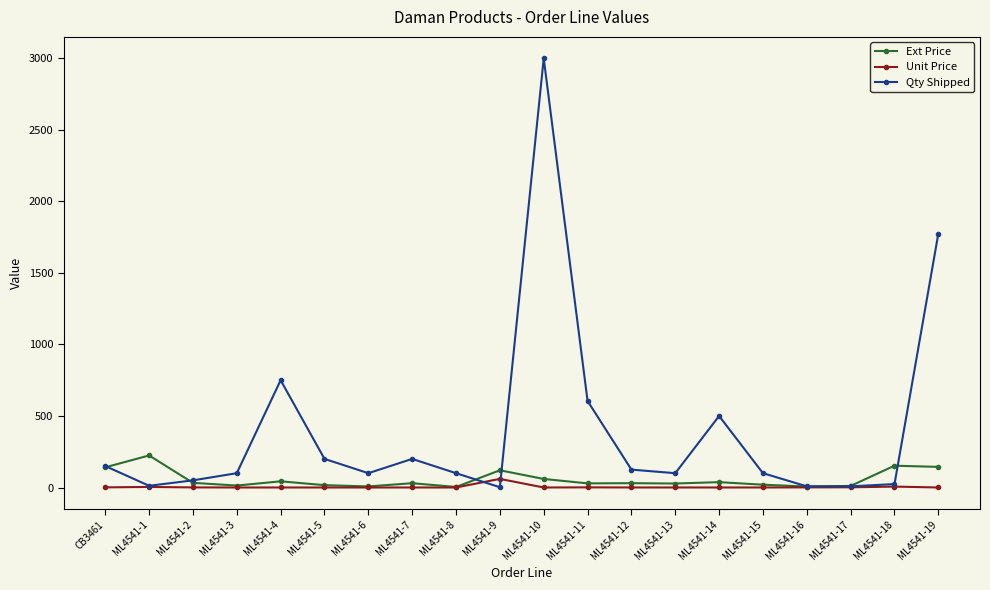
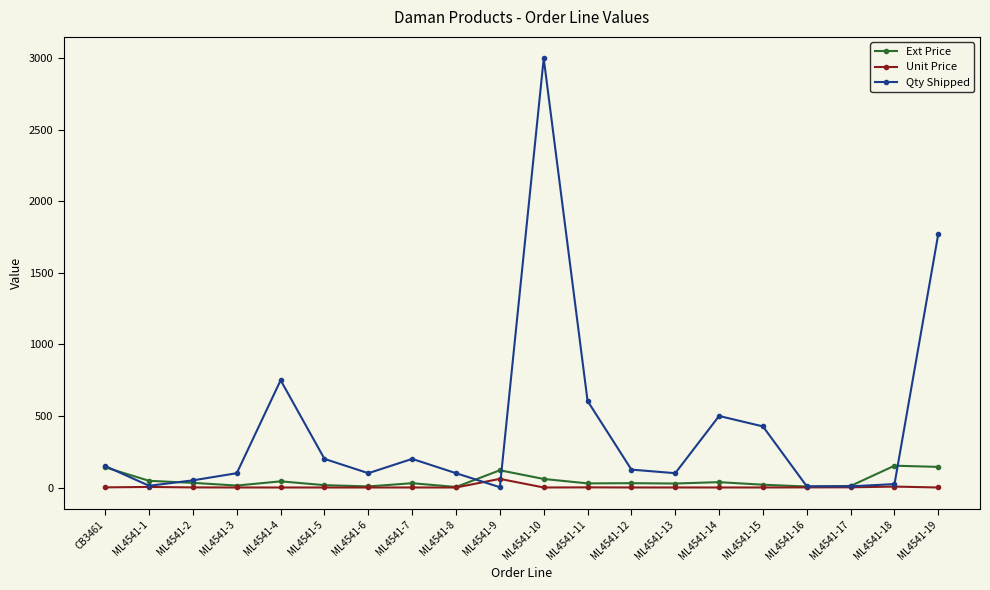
  {
    "Ext Price": {
-     "ML4541-1": 220,
+     "ML4541-1": 50,
      "ML4541-2": 30,
      "ML4541-4": 40,
      "ML4541-7": 30,
      "ML4541-9": 120,
      "ML4541-10": 60,
      "ML4541-11": 30,
      "ML4541-12": 30,
      "ML4541-13": 30,
      "ML4541-14": 40,
      "ML4541-15": 20,
      "ML4541-18": 150,
      "ML4541-19": 140
    },
    "Unit Price": {
      "CB3461": 0,
      "ML4541-2": 0,
      "ML4541-4": 0,
      "ML4541-7": 0,
      "ML4541-9": 60,
      "ML4541-10": 0,
      "ML4541-11": 0,
      "ML4541-12": 0,
      "ML4541-13": 0,
      "ML4541-14": 0,
      "ML4541-15": 0,
      "ML4541-19": 0
    },
    "Qty Shipped": {
      "ML4541-2": 50,
      "ML4541-3": 100,
      "ML4541-4": 750,
      "ML4541-5": 200,
      "ML4541-6": 100,
      "ML4541-7": 200,
      "ML4541-8": 100,
      "ML4541-9": 0,
      "ML4541-10": 3000,
      "ML4541-11": 610,
      "ML4541-12": 130,
      "ML4541-13": 100,
      "ML4541-14": 500,
-     "ML4541-15": 100,
+     "ML4541-15": 430,
      "ML4541-19": 1780
    }
  }
